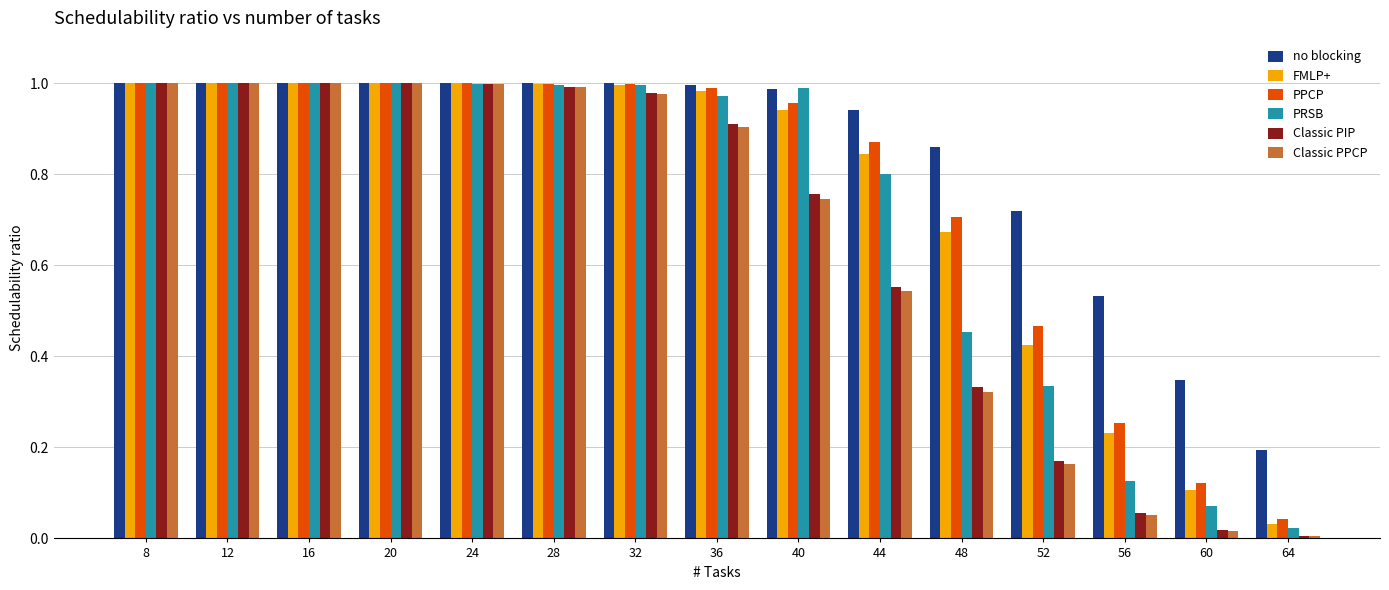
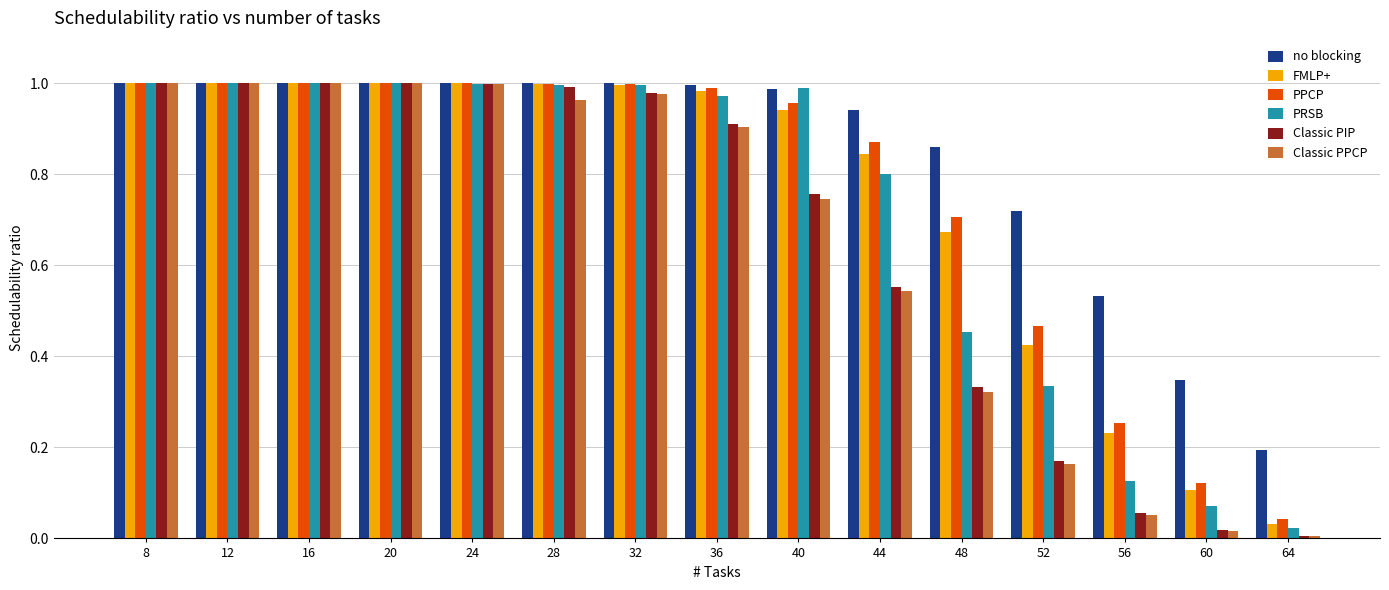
  {
    "no blocking": {
      "8": 1.00,
      "12": 1.00,
      "16": 1.00,
      "20": 1.00,
      "24": 1.00,
      "28": 1.00,
      "32": 1.00,
      "36": 1.00,
      "40": 0.99,
      "44": 0.94,
      "48": 0.86,
      "52": 0.72,
      "56": 0.53,
      "60": 0.35,
      "64": 0.20
    },
    "FMLP+": {
      "8": 1.00,
      "12": 1.00,
      "16": 1.00,
      "20": 1.00,
      "24": 1.00,
      "28": 1.00,
      "32": 1.00,
      "36": 0.98,
      "40": 0.94,
      "44": 0.84,
      "48": 0.67,
      "52": 0.42,
      "56": 0.23,
      "60": 0.11,
      "64": 0.03
    },
    "PPCP": {
      "8": 1.00,
      "12": 1.00,
      "16": 1.00,
      "20": 1.00,
      "24": 1.00,
      "28": 1.00,
      "32": 1.00,
      "36": 0.99,
      "40": 0.96,
      "44": 0.87,
      "48": 0.71,
      "52": 0.47,
      "56": 0.25,
      "60": 0.12,
      "64": 0.04
    },
    "PRSB": {
      "8": 1.00,
      "12": 1.00,
      "16": 1.00,
      "20": 1.00,
      "24": 1.00,
      "28": 1.00,
      "32": 1.00,
      "36": 0.97,
      "40": 0.99,
      "44": 0.80,
      "48": 0.45,
      "52": 0.34,
      "56": 0.13,
      "60": 0.07,
      "64": 0.02
    },
    "Classic PIP": {
      "8": 1.00,
      "12": 1.00,
      "16": 1.00,
      "20": 1.00,
      "24": 1.00,
      "28": 0.99,
      "32": 0.98,
      "36": 0.91,
      "40": 0.76,
      "44": 0.55,
      "48": 0.33,
      "52": 0.17,
      "56": 0.05,
      "60": 0.02,
      "64": 0.01
    },
    "Classic PPCP": {
      "8": 1.00,
      "12": 1.00,
      "16": 1.00,
      "20": 1.00,
      "24": 1.00,
-     "28": 0.99,
+     "28": 0.96,
      "32": 0.98,
      "36": 0.90,
      "40": 0.75,
      "44": 0.54,
      "48": 0.32,
      "52": 0.16,
      "56": 0.05,
      "60": 0.02,
      "64": 0.01
    }
  }
